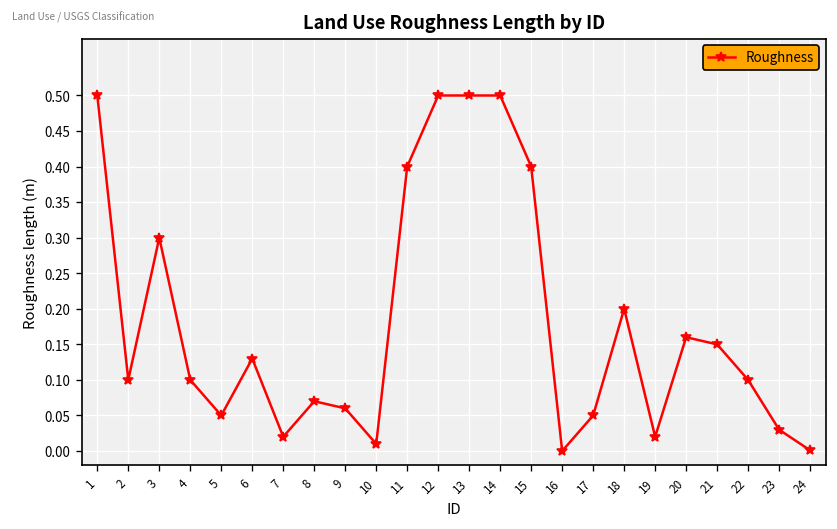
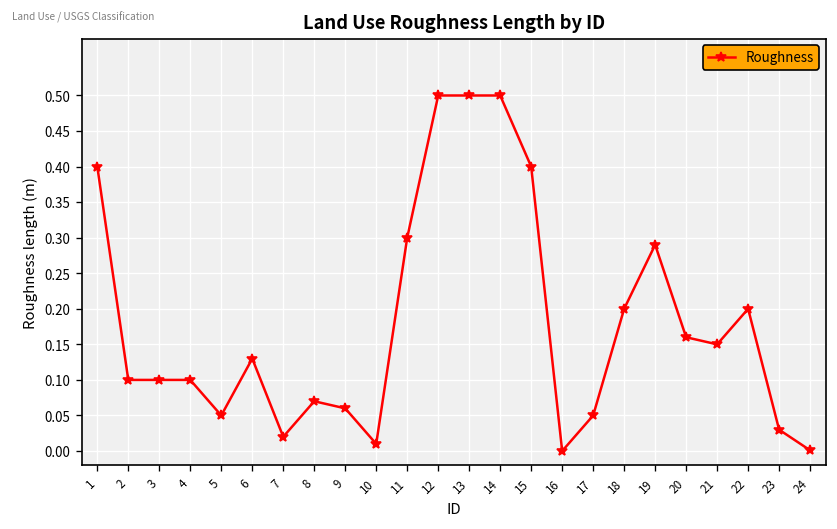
  {
-   "1": 0.5,
+   "1": 0.4,
    "2": 0.10,
-   "3": 0.3,
+   "3": 0.1,
    "4": 0.10,
    "5": 0.05,
    "6": 0.13,
    "7": 0.02,
    "8": 0.07,
    "9": 0.06,
    "10": 0.01,
-   "11": 0.4,
+   "11": 0.3,
    "12": 0.50,
    "13": 0.50,
    "14": 0.50,
    "15": 0.40,
    "16": 0.00,
    "17": 0.05,
    "18": 0.20,
-   "19": 0.02,
+   "19": 0.29,
    "20": 0.16,
    "21": 0.15,
-   "22": 0.1,
+   "22": 0.2,
    "23": 0.03,
    "24": 0.00
  }
